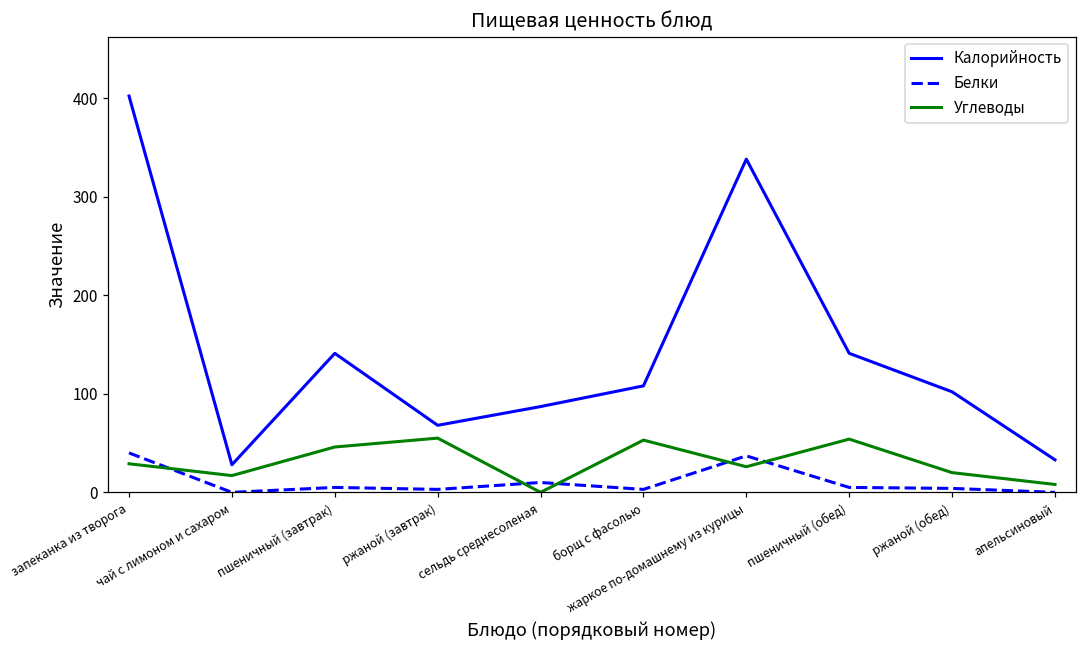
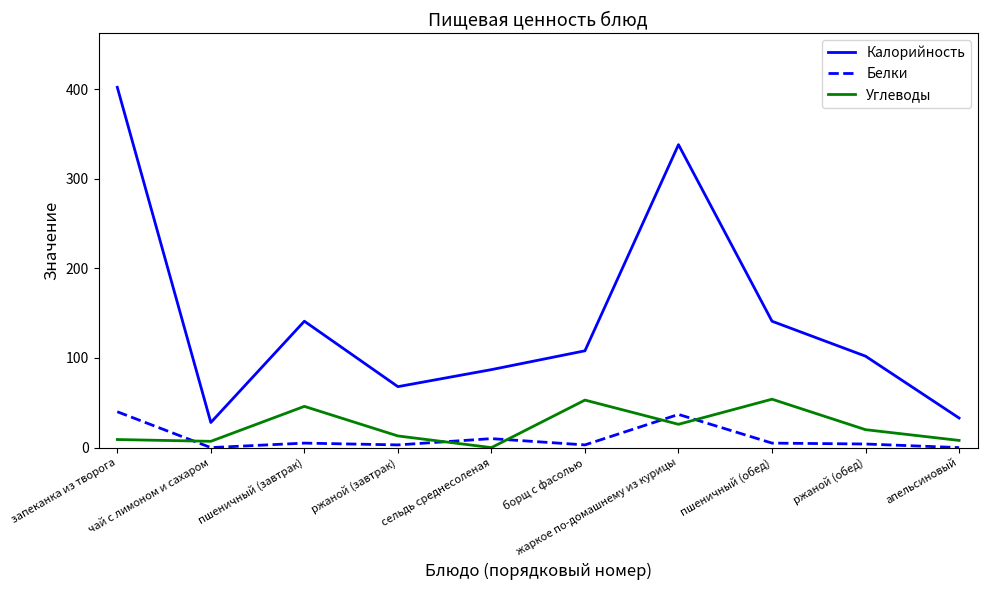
  {
    "Углеводы": {
-     "запеканка из творога": 30,
-     "чай с лимоном и сахаром": 20,
+     "запеканка из творога": 10,
+     "чай с лимоном и сахаром": 10,
      "пшеничный (завтрак)": 50,
-     "ржаной (завтрак)": 60,
+     "ржаной (завтрак)": 10,
      "сельдь среднесоленая": 0,
      "борщ с фасолью": 50,
      "жаркое по-домашнему из курицы": 30,
      "пшеничный (обед)": 50,
      "ржаной (обед)": 20,
      "апельсиновый": 10
    }
  }
